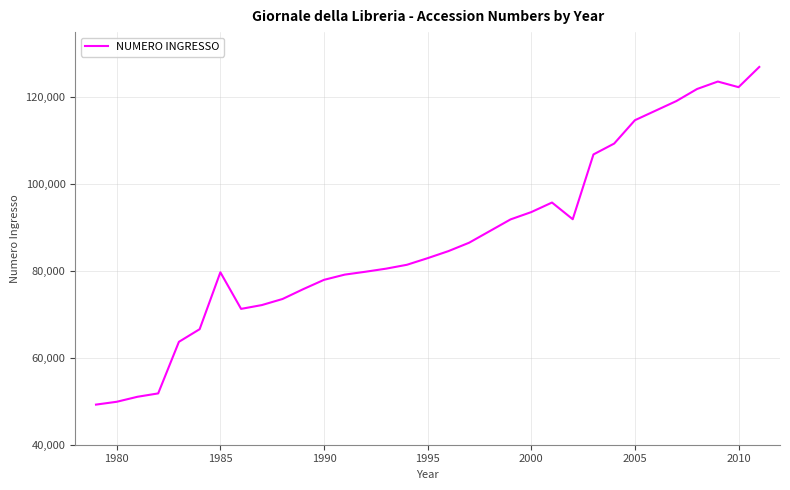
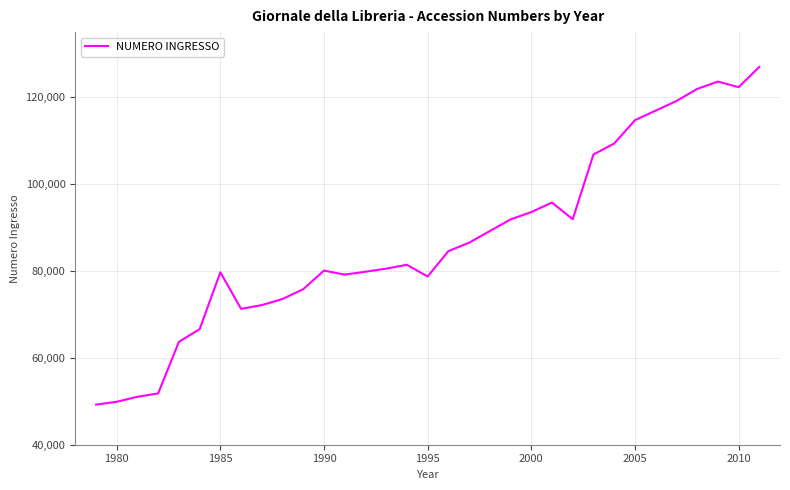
  {
    "1980": "50,000",
    "1985": "80,000",
-   "1990": "78,000",
-   "1995": "83,000",
+   "1990": "80,000",
+   "1995": "79,000",
    "2000": "94,000",
    "2005": "115,000",
    "2010": "122,000"
  }
